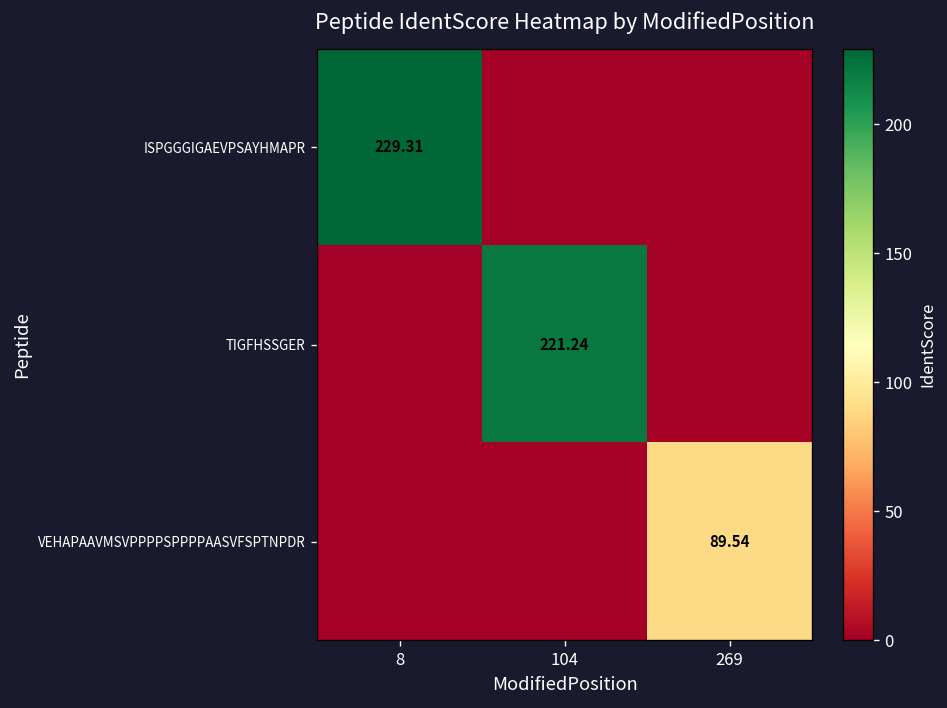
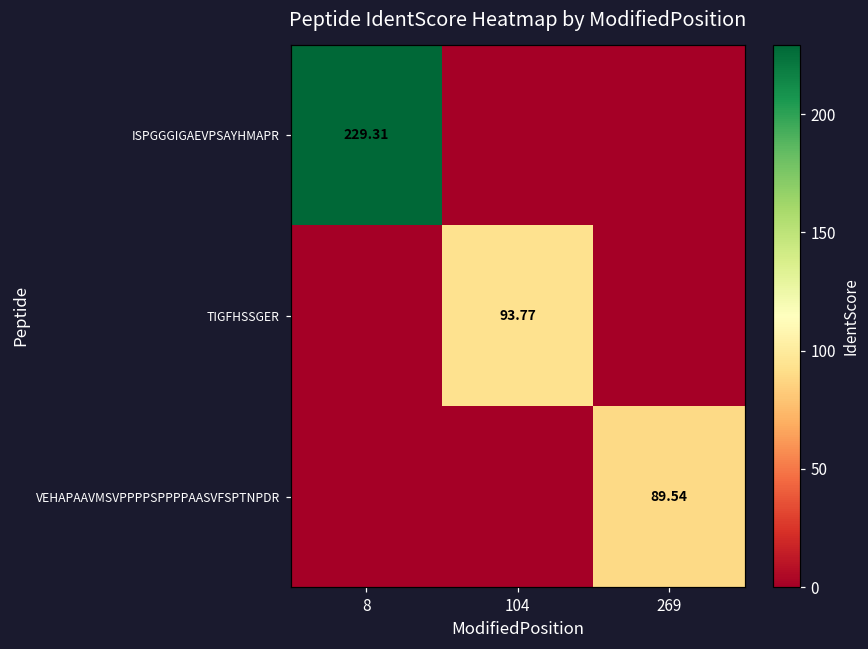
  {
    "ISPGGGIGAEVPSAYHMAPR": {
      "8": 229.31
    },
    "TIGFHSSGER": {
-     "104": 221.24
+     "104": 93.77
    },
    "VEHAPAAVMSVPPPPSPPPPAASVFSPTNPDR": {
      "269": 89.54
    }
  }
